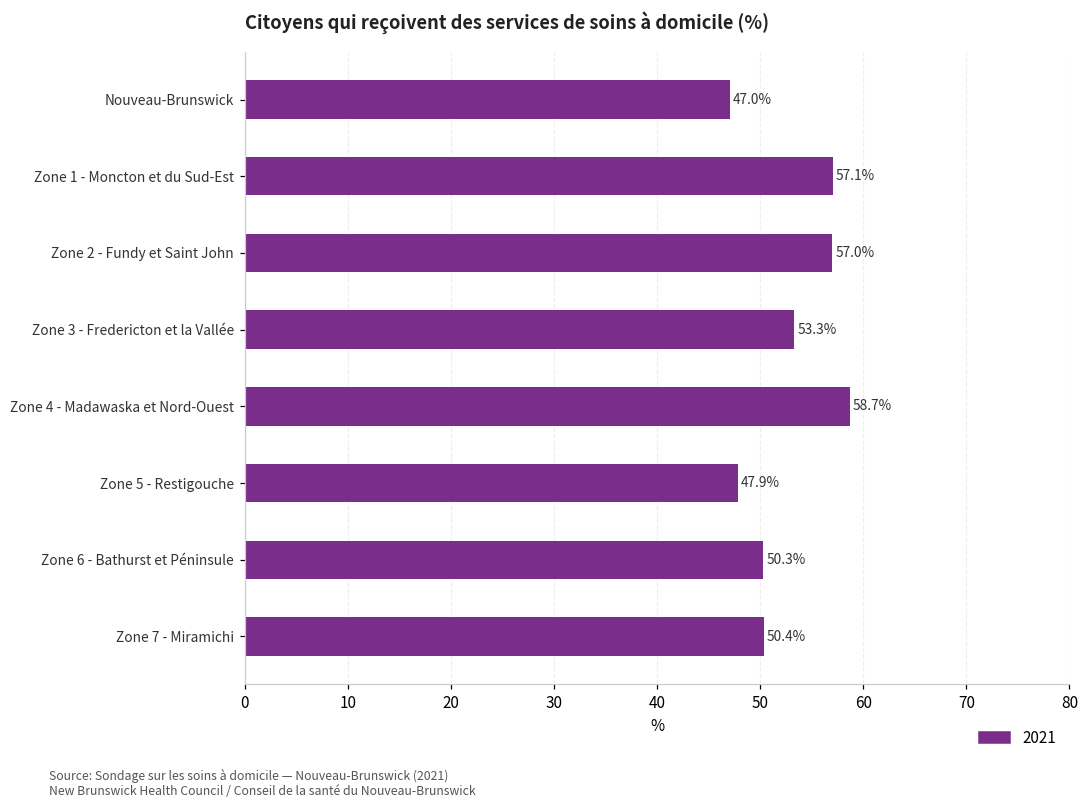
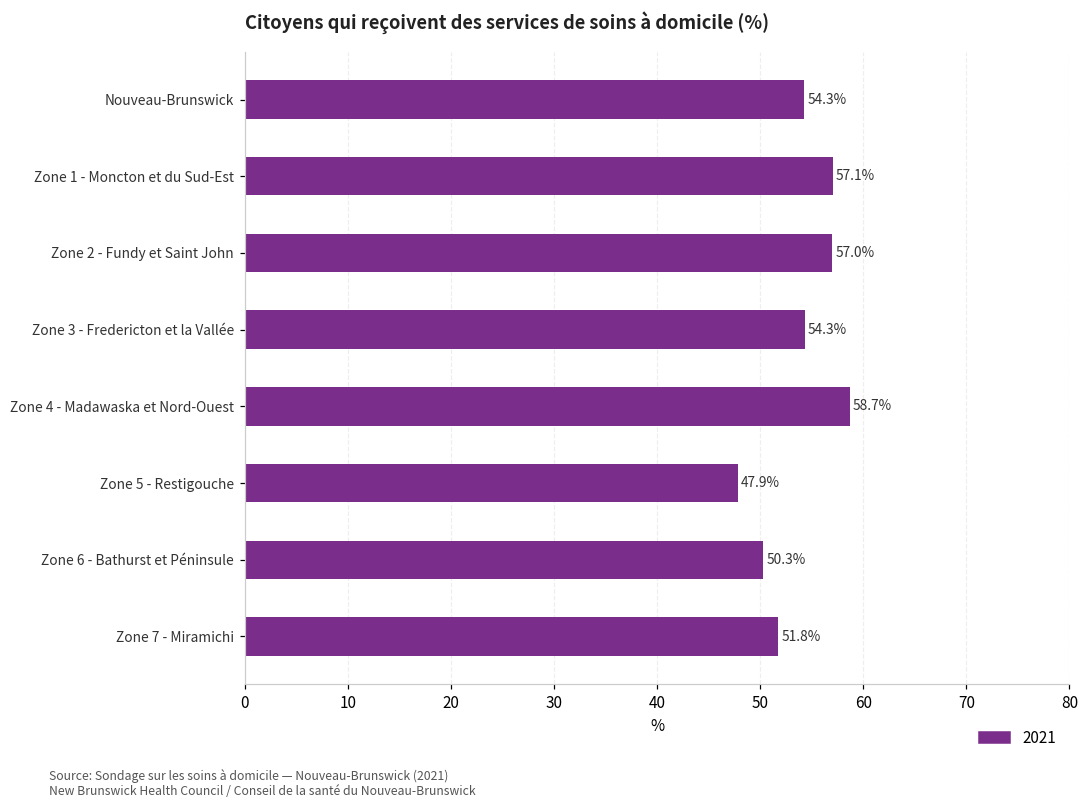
  {
-   "Nouveau-Brunswick": "47.0%",
+   "Nouveau-Brunswick": "54.3%",
    "Zone 1 - Moncton et du Sud-Est": "57.1%",
    "Zone 2 - Fundy et Saint John": "57.0%",
-   "Zone 3 - Fredericton et la Vallée": "53.3%",
+   "Zone 3 - Fredericton et la Vallée": "54.3%",
    "Zone 4 - Madawaska et Nord-Ouest": "58.7%",
    "Zone 5 - Restigouche": "47.9%",
    "Zone 6 - Bathurst et Péninsule": "50.3%",
-   "Zone 7 - Miramichi": "50.4%"
+   "Zone 7 - Miramichi": "51.8%"
  }
